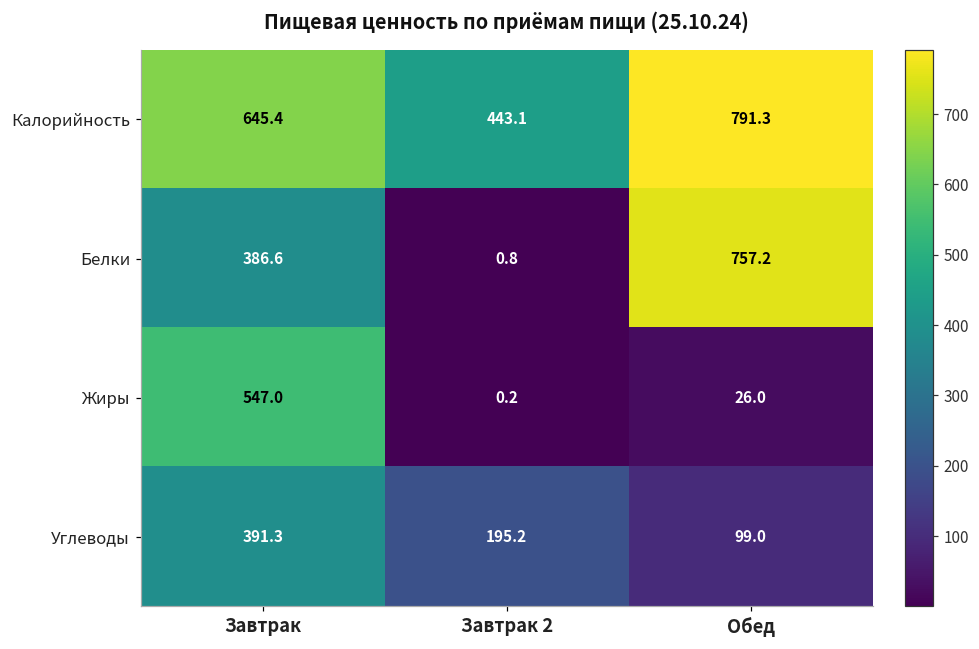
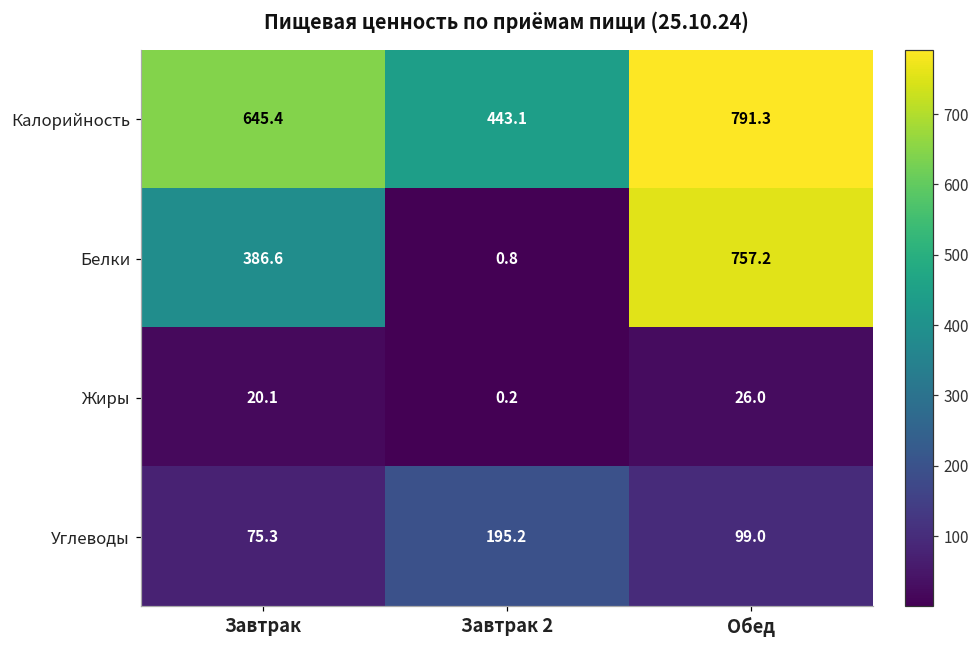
  {
    "Калорийность": {
      "Завтрак": 645.4,
      "Завтрак 2": 443.1,
      "Обед": 791.3
    },
    "Белки": {
      "Завтрак": 386.6,
      "Завтрак 2": 0.8,
      "Обед": 757.2
    },
    "Жиры": {
-     "Завтрак": 547.0,
+     "Завтрак": 20.1,
      "Завтрак 2": 0.2,
      "Обед": 26.0
    },
    "Углеводы": {
-     "Завтрак": 391.3,
+     "Завтрак": 75.3,
      "Завтрак 2": 195.2,
      "Обед": 99.0
    }
  }
